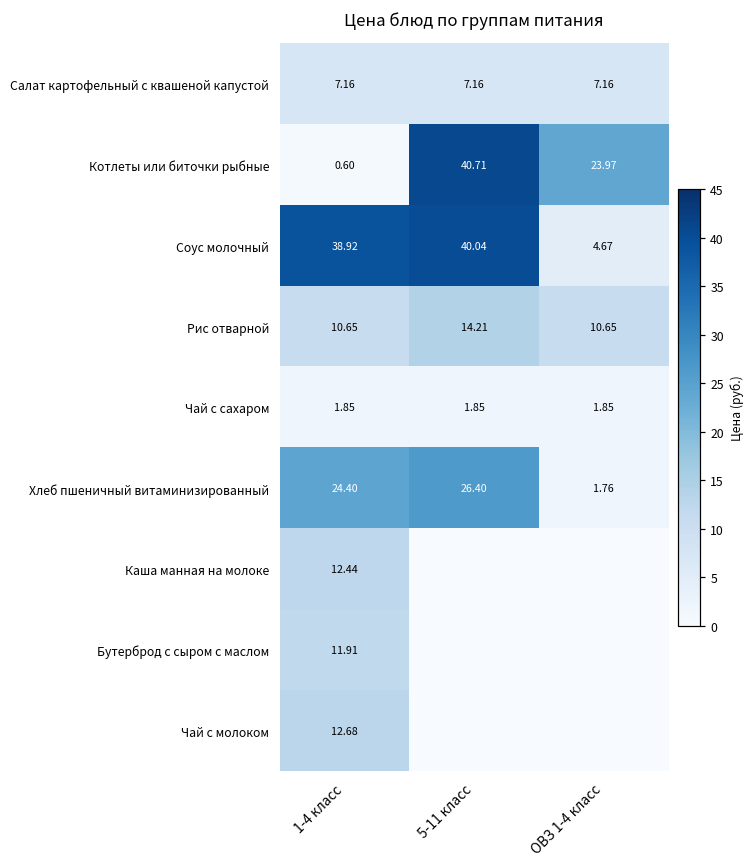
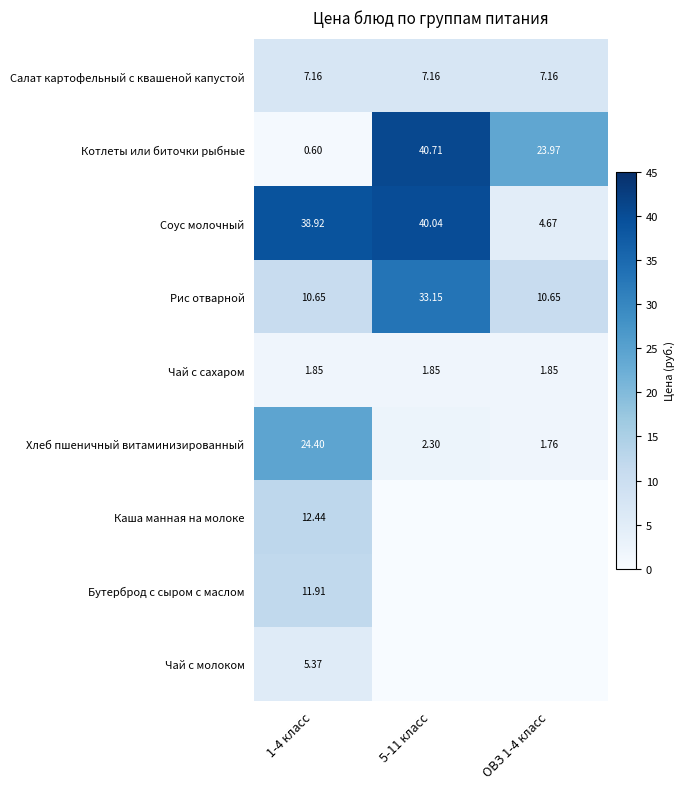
  {
    "Салат картофельный с квашеной капустой": {
      "1-4 класс": 7.16,
      "5-11 класс": 7.16,
      "ОВЗ 1-4 класс": 7.16
    },
    "Котлеты или биточки рыбные": {
      "1-4 класс": 0.60,
      "5-11 класс": 40.71,
      "ОВЗ 1-4 класс": 23.97
    },
    "Соус молочный": {
      "1-4 класс": 38.92,
      "5-11 класс": 40.04,
      "ОВЗ 1-4 класс": 4.67
    },
    "Рис отварной": {
      "1-4 класс": 10.65,
-     "5-11 класс": 14.21,
+     "5-11 класс": 33.15,
      "ОВЗ 1-4 класс": 10.65
    },
    "Чай с сахаром": {
      "1-4 класс": 1.85,
      "5-11 класс": 1.85,
      "ОВЗ 1-4 класс": 1.85
    },
    "Хлеб пшеничный витаминизированный": {
      "1-4 класс": 24.40,
-     "5-11 класс": 26.40,
+     "5-11 класс": 2.30,
      "ОВЗ 1-4 класс": 1.76
    },
    "Каша манная на молоке": {
      "1-4 класс": 12.44
    },
    "Бутерброд с сыром с маслом": {
      "1-4 класс": 11.91
    },
    "Чай с молоком": {
-     "1-4 класс": 12.68
+     "1-4 класс": 5.37
    }
  }
